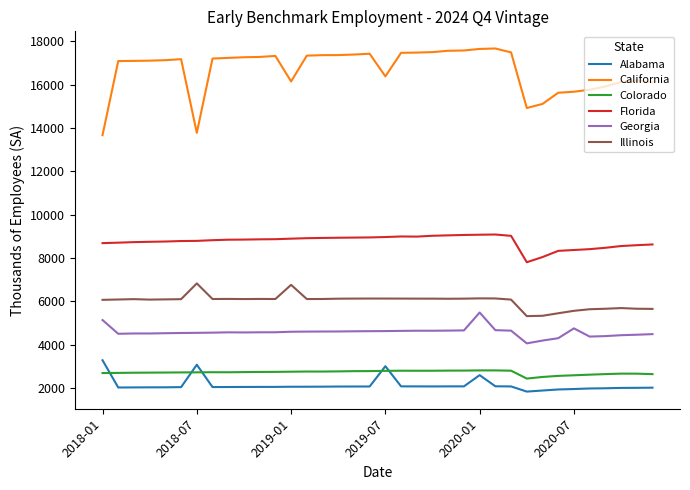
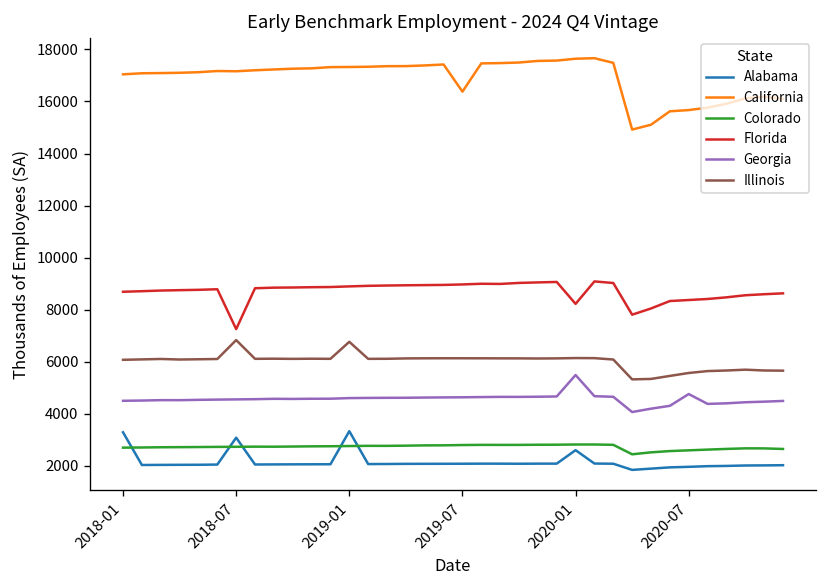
  {
    "Alabama": {
      "2018-01": 3300,
      "2018-07": 3100,
-     "2019-01": 2100,
-     "2019-07": 3000,
+     "2019-01": 3300,
+     "2019-07": 2100,
      "2020-01": 2600,
      "2020-07": 2000
    },
    "California": {
-     "2018-01": 13700,
-     "2018-07": 13800,
-     "2019-01": 16100,
+     "2018-01": 17000,
+     "2018-07": 17200,
+     "2019-01": 17300,
      "2019-07": 16400,
      "2020-01": 17600,
      "2020-07": 15700
    },
    "Colorado": {
      "2018-01": 2700,
      "2018-07": 2700,
      "2019-01": 2800,
      "2019-07": 2800,
      "2020-01": 2800,
      "2020-07": 2600
    },
    "Florida": {
      "2018-01": 8700,
-     "2018-07": 8800,
+     "2018-07": 7300,
      "2019-01": 8900,
      "2019-07": 9000,
-     "2020-01": 9100,
+     "2020-01": 8200,
      "2020-07": 8400
    },
    "Georgia": {
-     "2018-01": 5100,
+     "2018-01": 4500,
      "2018-07": 4600,
      "2019-01": 4600,
      "2019-07": 4600,
      "2020-01": 5500,
      "2020-07": 4800
    },
    "Illinois": {
      "2018-01": 6100,
      "2018-07": 6800,
      "2019-01": 6800,
      "2019-07": 6100,
      "2020-01": 6100,
      "2020-07": 5600
    }
  }
